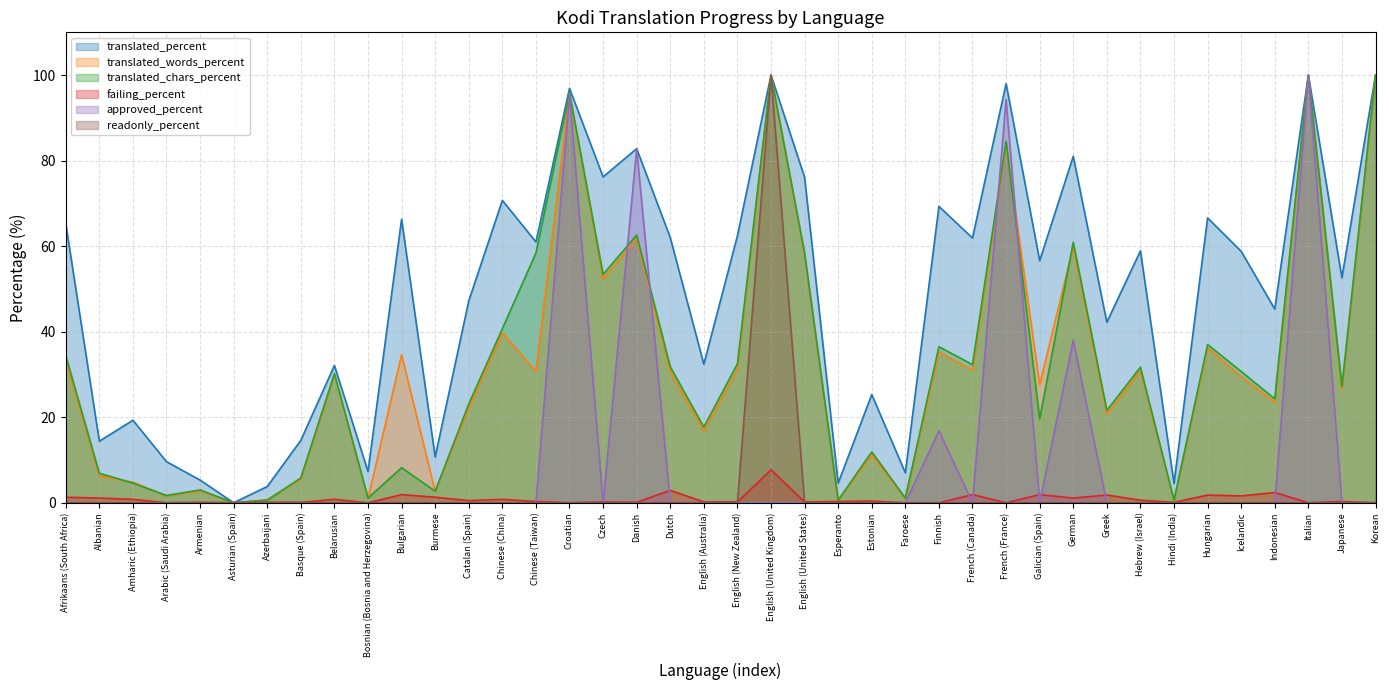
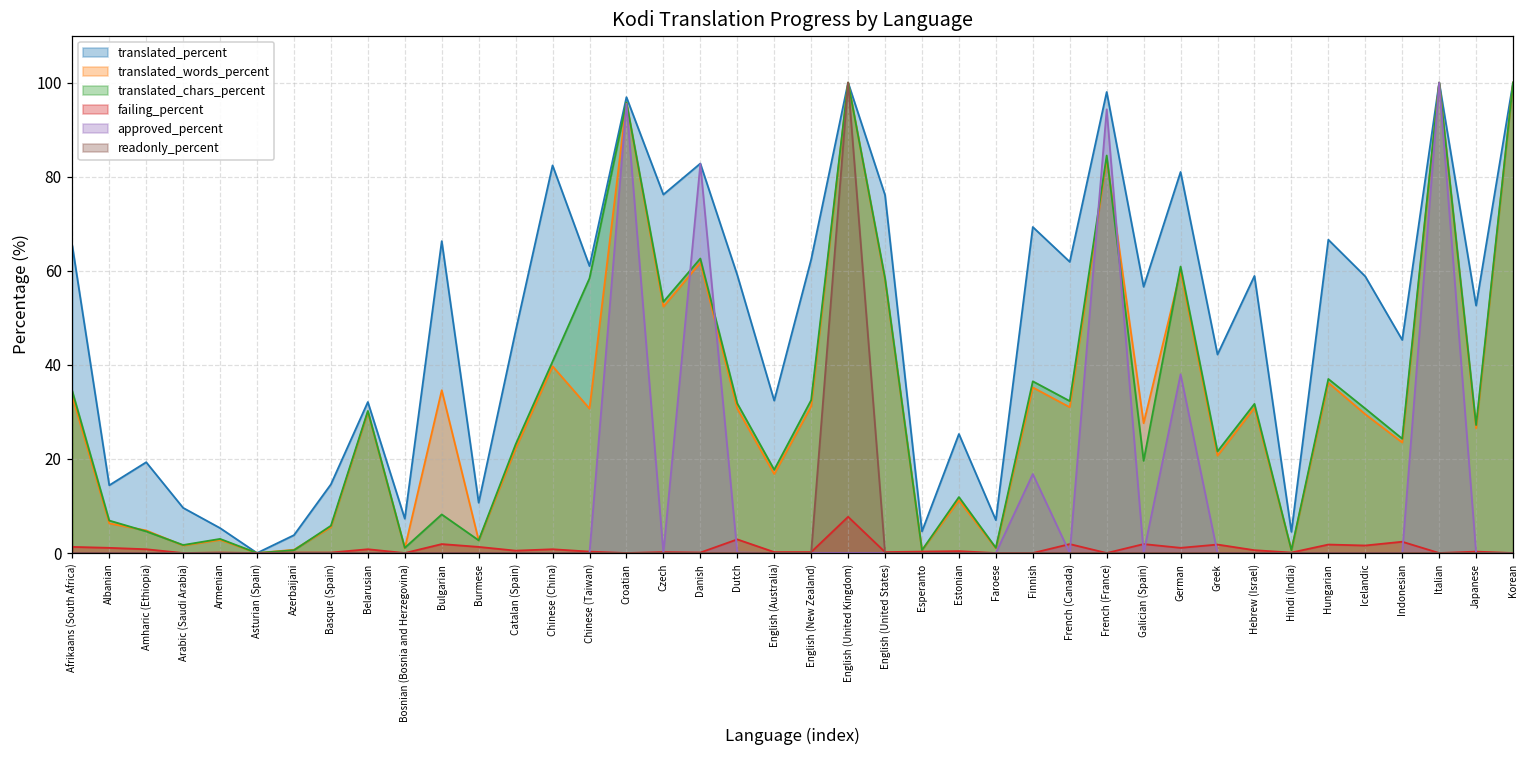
  {
    "translated_percent": {
      "Afrikaans (South Africa)": 65,
      "Albanian": 14,
      "Amharic (Ethiopia)": 19,
      "Arabic (Saudi Arabia)": 10,
      "Armenian": 5,
      "Azerbaijani": 4,
      "Basque (Spain)": 15,
      "Belarusian": 32,
      "Bosnian (Bosnia and Herzegovina)": 7,
      "Bulgarian": 66,
      "Burmese": 11,
      "Catalan (Spain)": 47,
-     "Chinese (China)": 71,
+     "Chinese (China)": 82,
      "Chinese (Taiwan)": 61,
      "Croatian": 97,
      "Czech": 76,
-     "Dutch": 62,
+     "Dutch": 59,
      "English (Australia)": 32,
      "English (New Zealand)": 62,
      "English (United States)": 76,
      "Esperanto": 5,
      "Estonian": 25,
      "Faroese": 7,
      "Finnish": 69,
      "French (Canada)": 62,
      "French (France)": 98,
      "Galician (Spain)": 57,
      "German": 81,
      "Greek": 42,
      "Hebrew (Israel)": 59,
      "Hindi (India)": 5,
      "Hungarian": 67,
      "Icelandic": 59,
      "Indonesian": 45,
      "Japanese": 53
    },
    "translated_chars_percent": {
      "Afrikaans (South Africa)": 34,
      "Albanian": 7,
      "Bulgarian": 8,
      "Catalan (Spain)": 23,
      "Chinese (China)": 41,
      "Chinese (Taiwan)": 58,
      "Czech": 53,
      "Danish": 63,
      "Dutch": 32,
      "English (Australia)": 18,
      "English (New Zealand)": 33,
      "Estonian": 12,
      "Finnish": 37,
      "French (Canada)": 32,
      "French (France)": 85,
      "Galician (Spain)": 20,
      "German": 61,
      "Greek": 22,
      "Hebrew (Israel)": 32,
      "Hungarian": 37,
      "Icelandic": 31,
      "Indonesian": 24,
      "Japanese": 27
    },
    "approved_percent": {
      "English (United Kingdom)": 0,
      "Finnish": 17,
      "French (France)": 94,
      "German": 38
    }
  }
